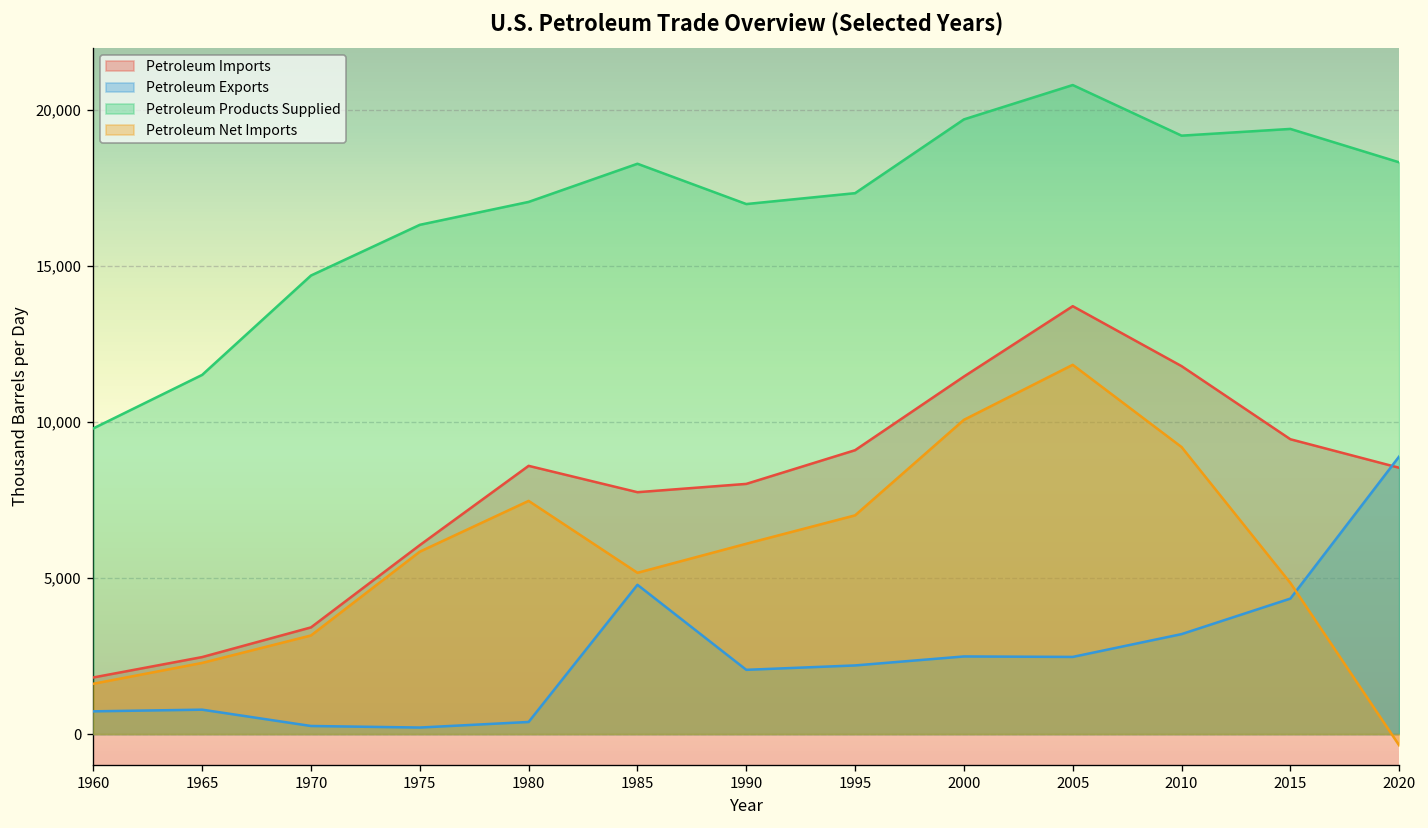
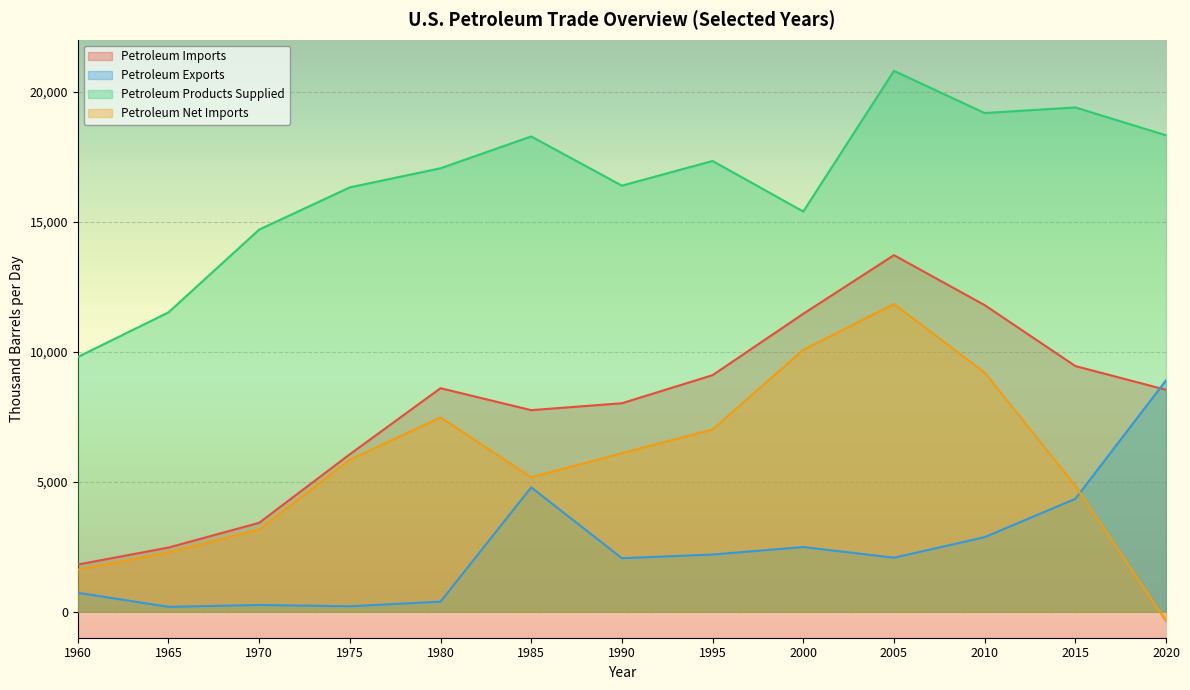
  {
    "Petroleum Exports": {
      "1960": "700",
-     "1965": "800",
+     "1965": "200",
      "1970": "300",
      "1975": "200",
      "1980": "400",
      "1985": "4,800",
      "1990": "2,100",
      "1995": "2,200",
      "2000": "2,500",
-     "2005": "2,500",
-     "2010": "3,200",
+     "2005": "2,100",
+     "2010": "2,900",
      "2015": "4,300",
      "2020": "8,900"
    },
    "Petroleum Products Supplied": {
      "1960": "9,800",
      "1965": "11,500",
      "1970": "14,700",
      "1975": "16,300",
      "1980": "17,100",
      "1985": "18,300",
-     "1990": "17,000",
+     "1990": "16,400",
      "1995": "17,300",
-     "2000": "19,700",
+     "2000": "15,400",
      "2005": "20,800",
      "2010": "19,200",
      "2015": "19,400",
      "2020": "18,300"
    }
  }
